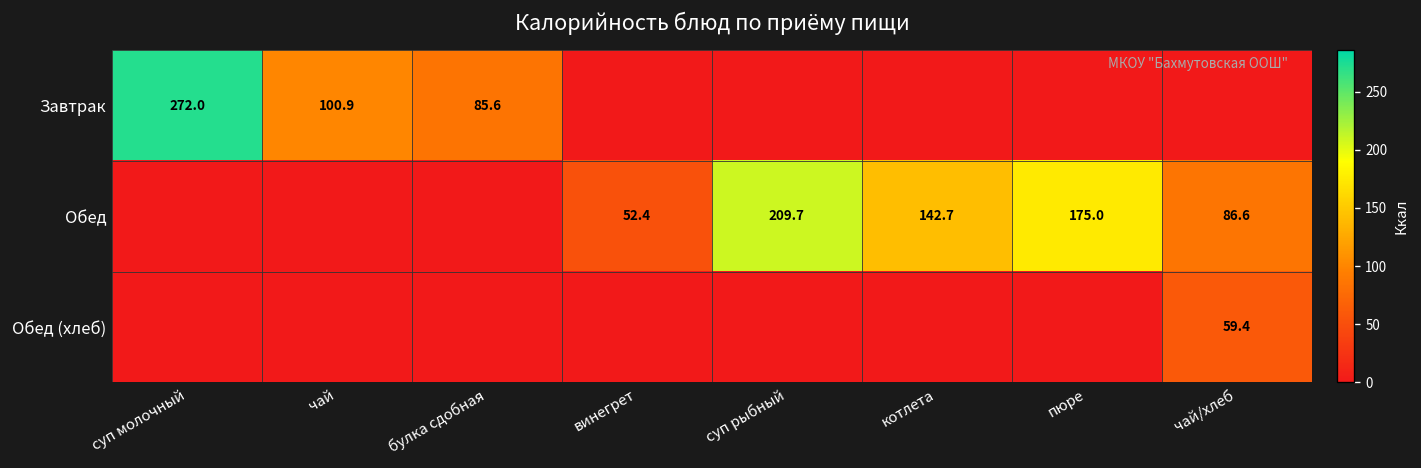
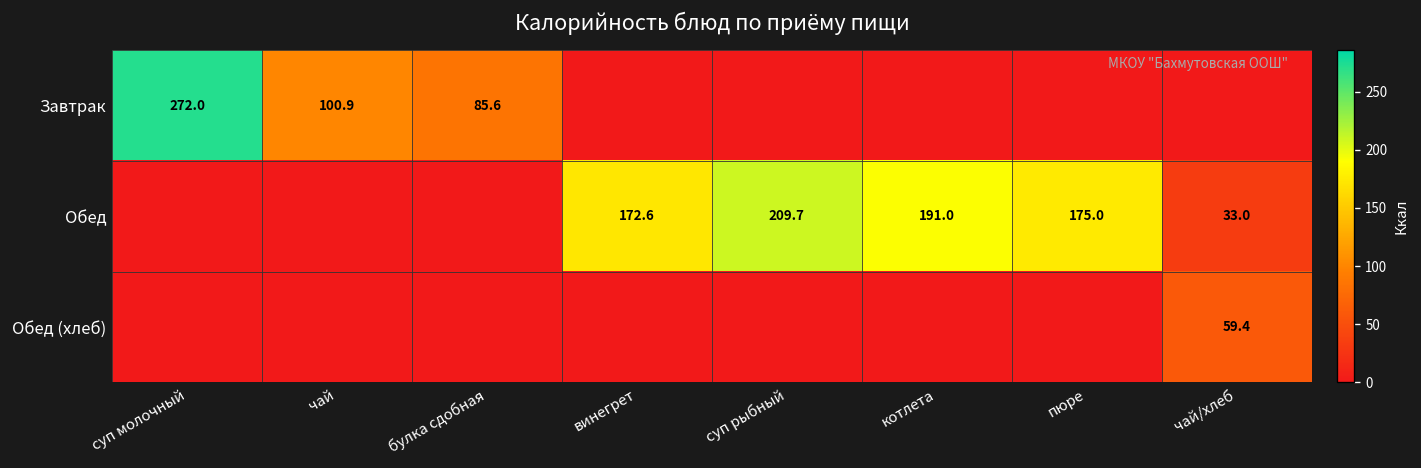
  {
    "Завтрак": {
      "суп молочный": 272.0,
      "чай": 100.9,
      "булка сдобная": 85.6
    },
    "Обед": {
-     "винегрет": 52.4,
+     "винегрет": 172.6,
      "суп рыбный": 209.7,
-     "котлета": 142.7,
+     "котлета": 191.0,
      "пюре": 175.0,
-     "чай/хлеб": 86.6
+     "чай/хлеб": 33.0
    },
    "Обед (хлеб)": {
      "чай/хлеб": 59.4
    }
  }
